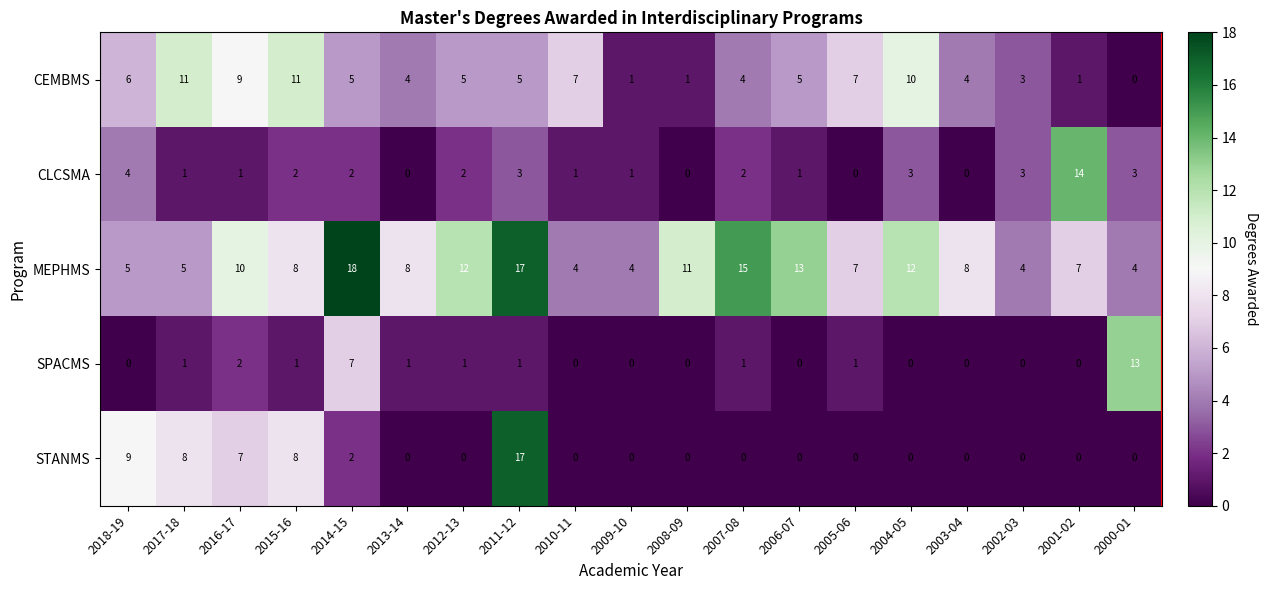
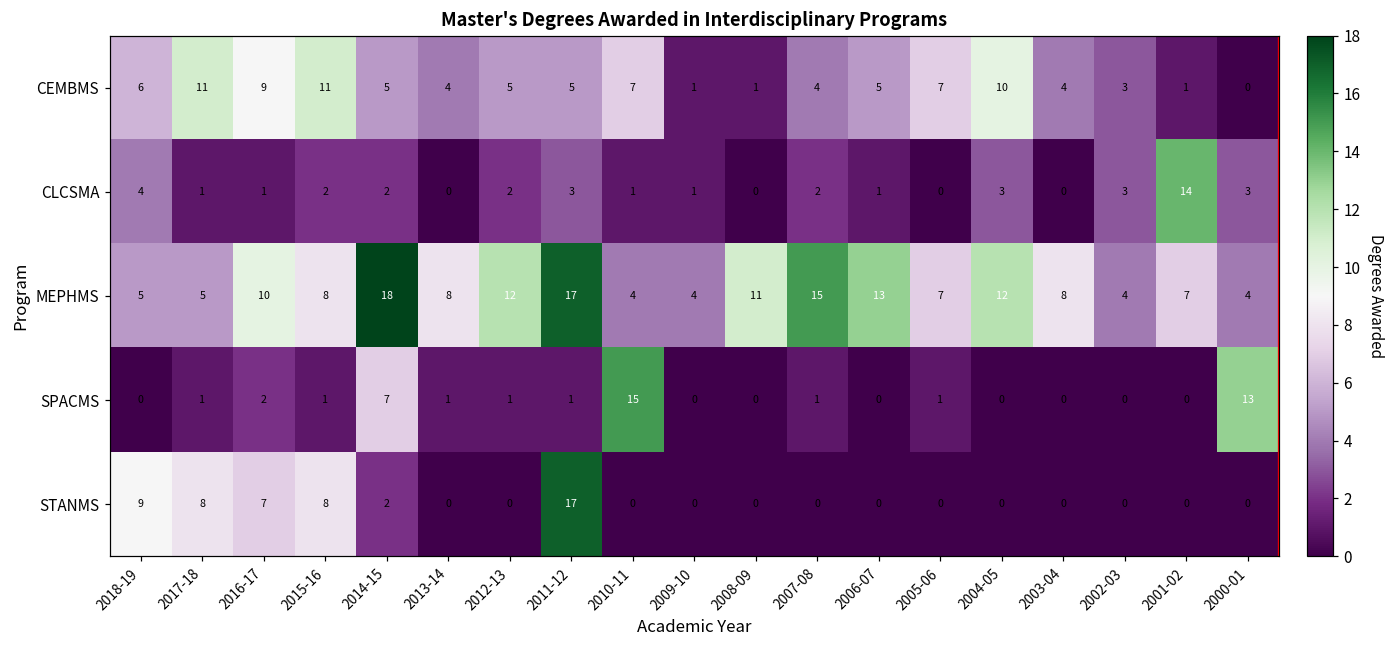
  {
    "CEMBMS": {
      "2018-19": 6,
      "2017-18": 11,
      "2016-17": 9,
      "2015-16": 11,
      "2014-15": 5,
      "2013-14": 4,
      "2012-13": 5,
      "2011-12": 5,
      "2010-11": 7,
      "2009-10": 1,
      "2008-09": 1,
      "2007-08": 4,
      "2006-07": 5,
      "2005-06": 7,
      "2004-05": 10,
      "2003-04": 4,
      "2002-03": 3,
      "2001-02": 1,
      "2000-01": 0
    },
    "CLCSMA": {
      "2018-19": 4,
      "2017-18": 1,
      "2016-17": 1,
      "2015-16": 2,
      "2014-15": 2,
      "2013-14": 0,
      "2012-13": 2,
      "2011-12": 3,
      "2010-11": 1,
      "2009-10": 1,
      "2008-09": 0,
      "2007-08": 2,
      "2006-07": 1,
      "2005-06": 0,
      "2004-05": 3,
      "2003-04": 0,
      "2002-03": 3,
      "2001-02": 14,
      "2000-01": 3
    },
    "MEPHMS": {
      "2018-19": 5,
      "2017-18": 5,
      "2016-17": 10,
      "2015-16": 8,
      "2014-15": 18,
      "2013-14": 8,
      "2012-13": 12,
      "2011-12": 17,
      "2010-11": 4,
      "2009-10": 4,
      "2008-09": 11,
      "2007-08": 15,
      "2006-07": 13,
      "2005-06": 7,
      "2004-05": 12,
      "2003-04": 8,
      "2002-03": 4,
      "2001-02": 7,
      "2000-01": 4
    },
    "SPACMS": {
      "2018-19": 0,
      "2017-18": 1,
      "2016-17": 2,
      "2015-16": 1,
      "2014-15": 7,
      "2013-14": 1,
      "2012-13": 1,
      "2011-12": 1,
-     "2010-11": 0,
+     "2010-11": 15,
      "2009-10": 0,
      "2008-09": 0,
      "2007-08": 1,
      "2006-07": 0,
      "2005-06": 1,
      "2004-05": 0,
      "2003-04": 0,
      "2002-03": 0,
      "2001-02": 0,
      "2000-01": 13
    },
    "STANMS": {
      "2018-19": 9,
      "2017-18": 8,
      "2016-17": 7,
      "2015-16": 8,
      "2014-15": 2,
      "2013-14": 0,
      "2012-13": 0,
      "2011-12": 17,
      "2010-11": 0,
      "2009-10": 0,
      "2008-09": 0,
      "2007-08": 0,
      "2006-07": 0,
      "2005-06": 0,
      "2004-05": 0,
      "2003-04": 0,
      "2002-03": 0,
      "2001-02": 0,
      "2000-01": 0
    }
  }
